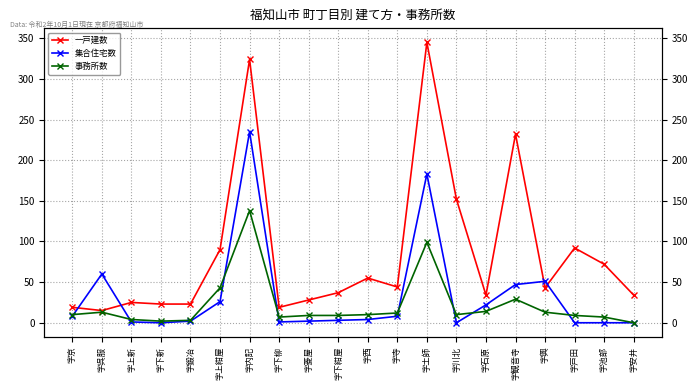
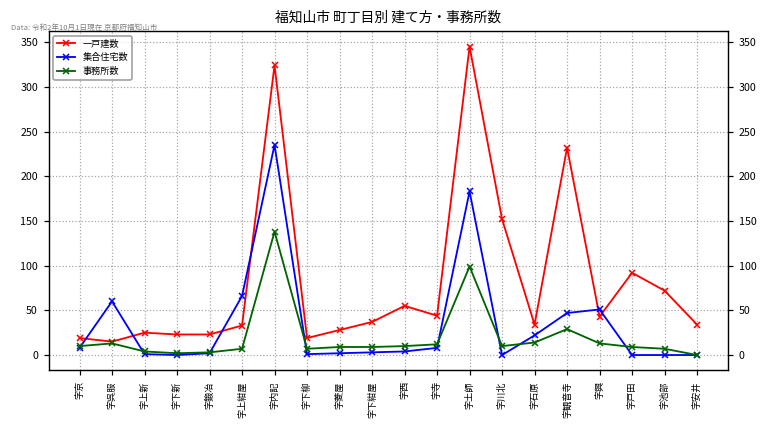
  {
    "一戸建数": {
      "字京": 20,
      "字上新": 30,
      "字下新": 20,
      "字鍛冶": 20,
-     "字上紺屋": 90,
+     "字上紺屋": 30,
      "字内記": 320,
      "字下柳": 20,
      "字菱屋": 30,
      "字下紺屋": 40,
      "字西": 60,
      "字寺": 40,
      "字土師": 350,
      "字川北": 150,
      "字石原": 30,
      "字観音寺": 230,
      "字興": 40,
      "字戸田": 90,
      "字池部": 70,
      "字安井": 30
    },
    "集合住宅数": {
      "字呉服": 60,
-     "字上紺屋": 30,
+     "字上紺屋": 70,
      "字内記": 240,
      "字下柳": 0,
      "字菱屋": 0,
      "字下紺屋": 0,
      "字西": 0,
      "字寺": 10,
      "字土師": 180,
      "字川北": 0,
      "字石原": 20,
      "字観音寺": 50,
      "字興": 50,
      "字戸田": 0,
      "字池部": 0
    },
    "事務所数": {
-     "字上紺屋": 40,
+     "字上紺屋": 10,
      "字内記": 140,
      "字下柳": 10,
      "字菱屋": 10,
      "字下紺屋": 10,
      "字西": 10,
      "字寺": 10,
      "字土師": 100,
      "字川北": 10,
      "字石原": 10,
      "字観音寺": 30,
      "字興": 10,
      "字戸田": 10,
      "字池部": 10
    }
  }
